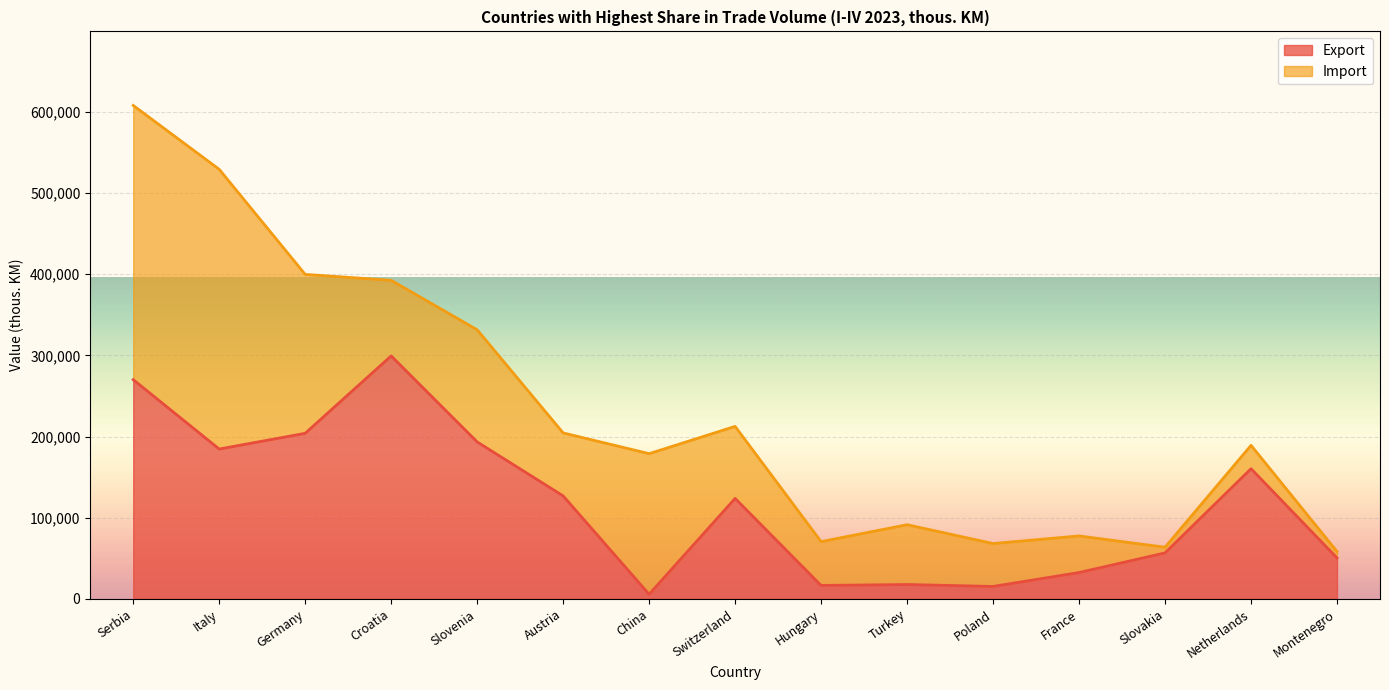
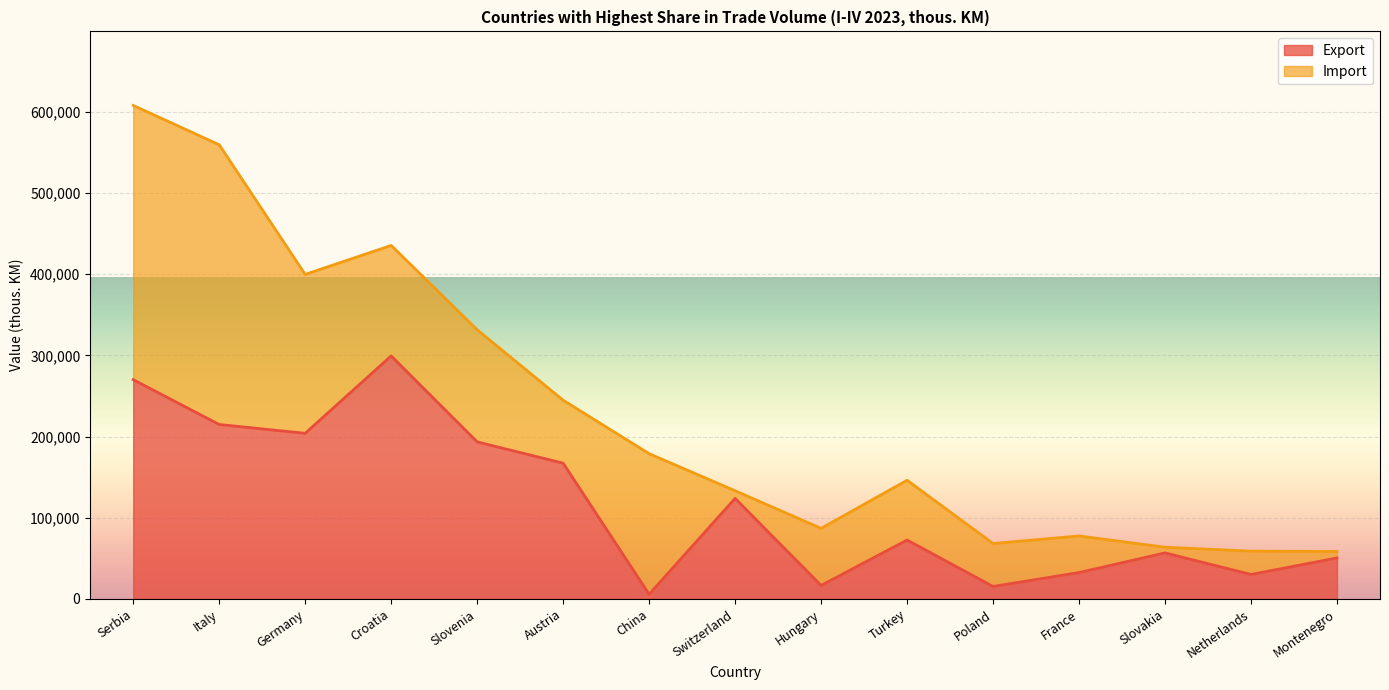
  {
    "Export": {
      "Serbia": "270,000",
-     "Italy": "180,000",
+     "Italy": "210,000",
      "Germany": "200,000",
      "Croatia": "300,000",
      "Slovenia": "190,000",
-     "Austria": "130,000",
+     "Austria": "170,000",
      "China": "10,000",
      "Switzerland": "120,000",
      "Hungary": "20,000",
-     "Turkey": "20,000",
+     "Turkey": "70,000",
      "Poland": "20,000",
      "France": "30,000",
      "Slovakia": "60,000",
-     "Netherlands": "160,000",
+     "Netherlands": "30,000",
      "Montenegro": "50,000"
    },
    "Import": {
      "Serbia": "340,000",
      "Italy": "340,000",
      "Germany": "200,000",
-     "Croatia": "90,000",
+     "Croatia": "140,000",
      "Slovenia": "140,000",
      "Austria": "80,000",
      "China": "170,000",
-     "Switzerland": "90,000",
-     "Hungary": "50,000",
+     "Switzerland": "10,000",
+     "Hungary": "70,000",
      "Turkey": "70,000",
      "Poland": "50,000",
      "France": "50,000",
      "Slovakia": "10,000",
      "Netherlands": "30,000",
      "Montenegro": "10,000"
    }
  }
